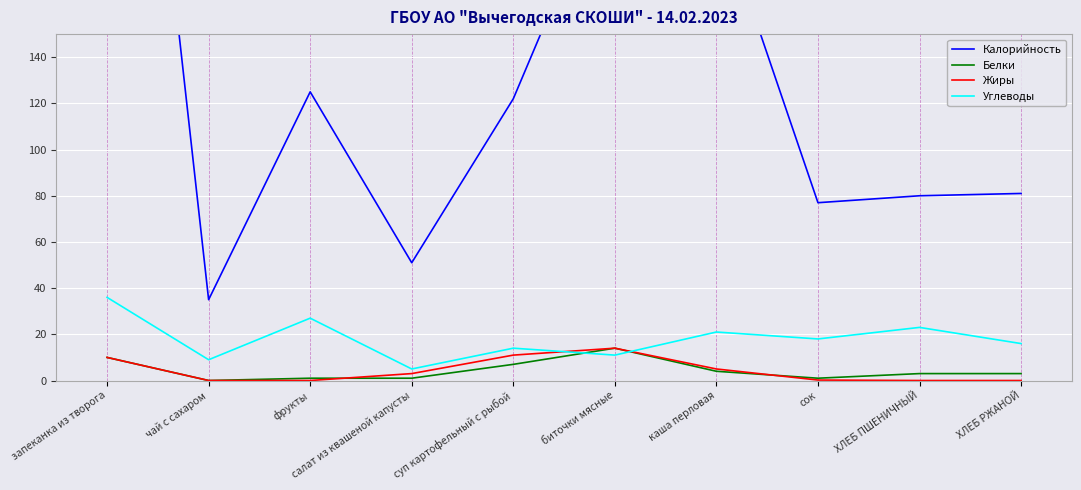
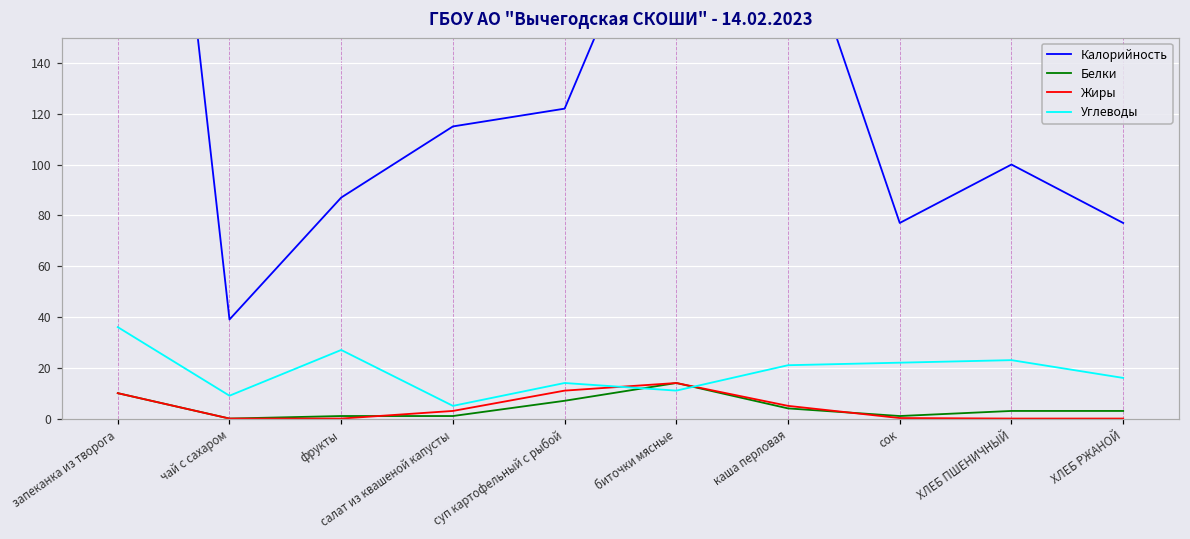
  {
    "Калорийность": {
-     "чай с сахаром": 35,
-     "фрукты": 125,
-     "салат из квашеной капусты": 51,
+     "чай с сахаром": 39,
+     "фрукты": 87,
+     "салат из квашеной капусты": 115,
      "суп картофельный с рыбой": 122,
      "сок": 77,
-     "ХЛЕБ ПШЕНИЧНЫЙ": 80,
-     "ХЛЕБ РЖАНОЙ": 81
+     "ХЛЕБ ПШЕНИЧНЫЙ": 100,
+     "ХЛЕБ РЖАНОЙ": 77
    },
    "Белки": {
      "салат из квашеной капусты": 1,
      "суп картофельный с рыбой": 7,
      "ХЛЕБ ПШЕНИЧНЫЙ": 3,
      "ХЛЕБ РЖАНОЙ": 3
    },
    "Жиры": {
      "салат из квашеной капусты": 3,
      "суп картофельный с рыбой": 11,
      "ХЛЕБ ПШЕНИЧНЫЙ": 0,
      "ХЛЕБ РЖАНОЙ": 0
    },
    "Углеводы": {
      "запеканка из творога": 36,
      "чай с сахаром": 9,
      "фрукты": 27,
      "салат из квашеной капусты": 5,
      "суп картофельный с рыбой": 14,
      "биточки мясные": 11,
      "каша перловая": 21,
-     "сок": 18,
+     "сок": 22,
      "ХЛЕБ ПШЕНИЧНЫЙ": 23,
      "ХЛЕБ РЖАНОЙ": 16
    }
  }
